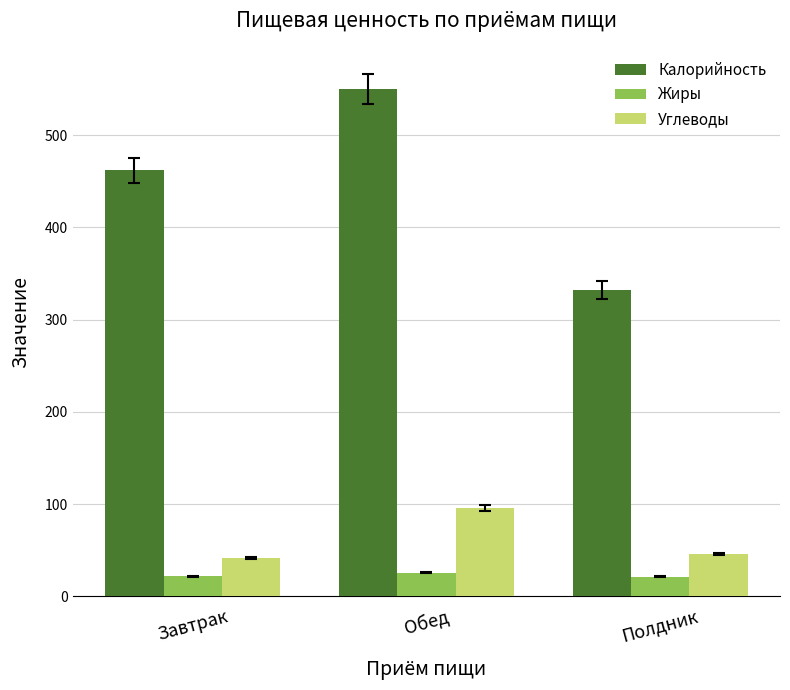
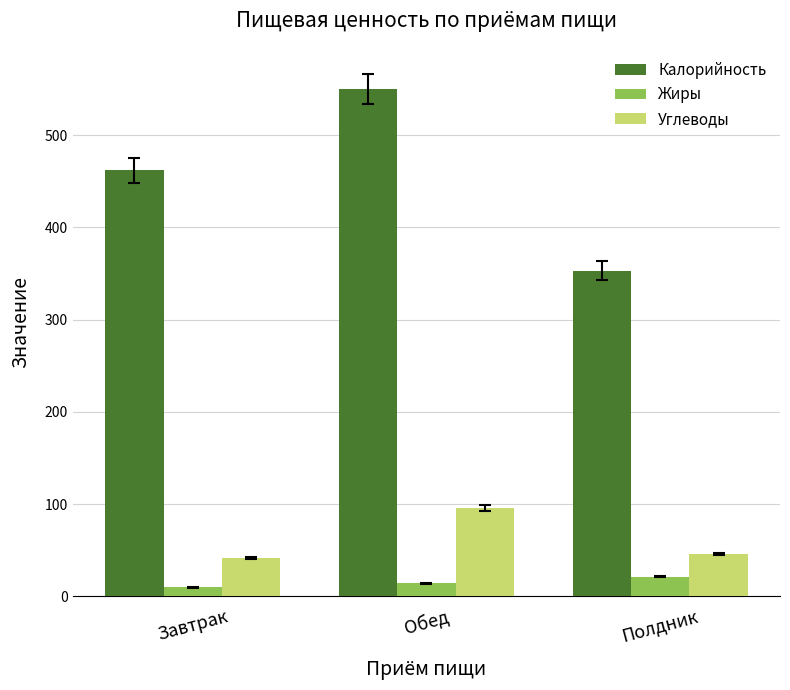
  {
    "Калорийность": {
      "Завтрак": 460,
      "Обед": 550,
-     "Полдник": 330
+     "Полдник": 350
    },
    "Жиры": {
-     "Завтрак": 20,
-     "Обед": 30,
+     "Завтрак": 10,
+     "Обед": 10,
      "Полдник": 20
    },
    "Углеводы": {
      "Завтрак": 40,
      "Обед": 100,
      "Полдник": 50
    }
  }
